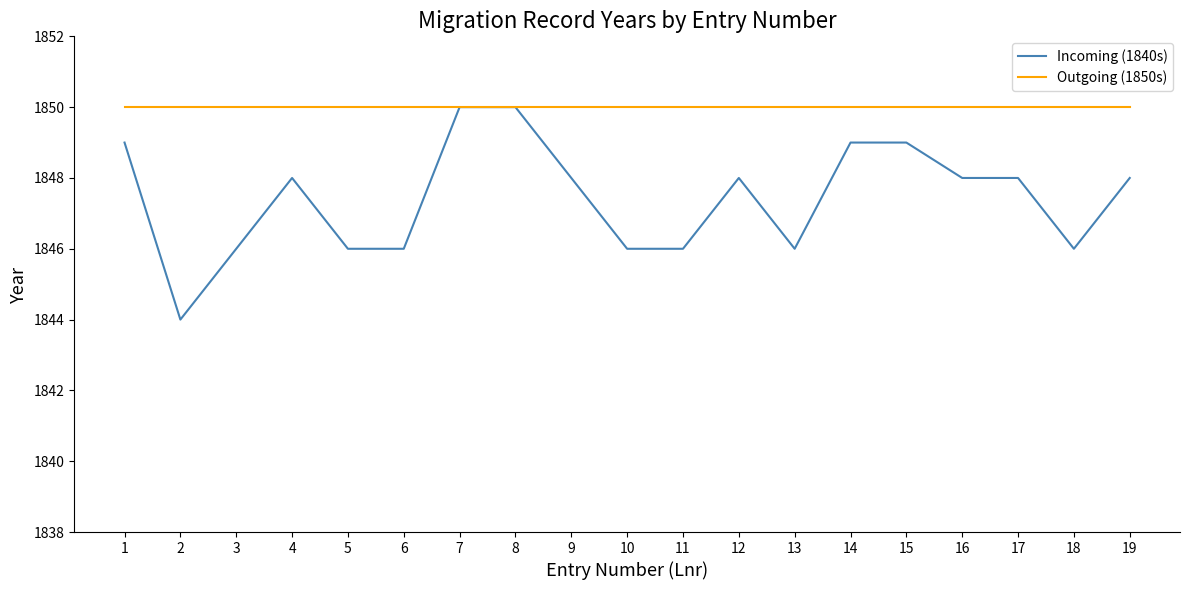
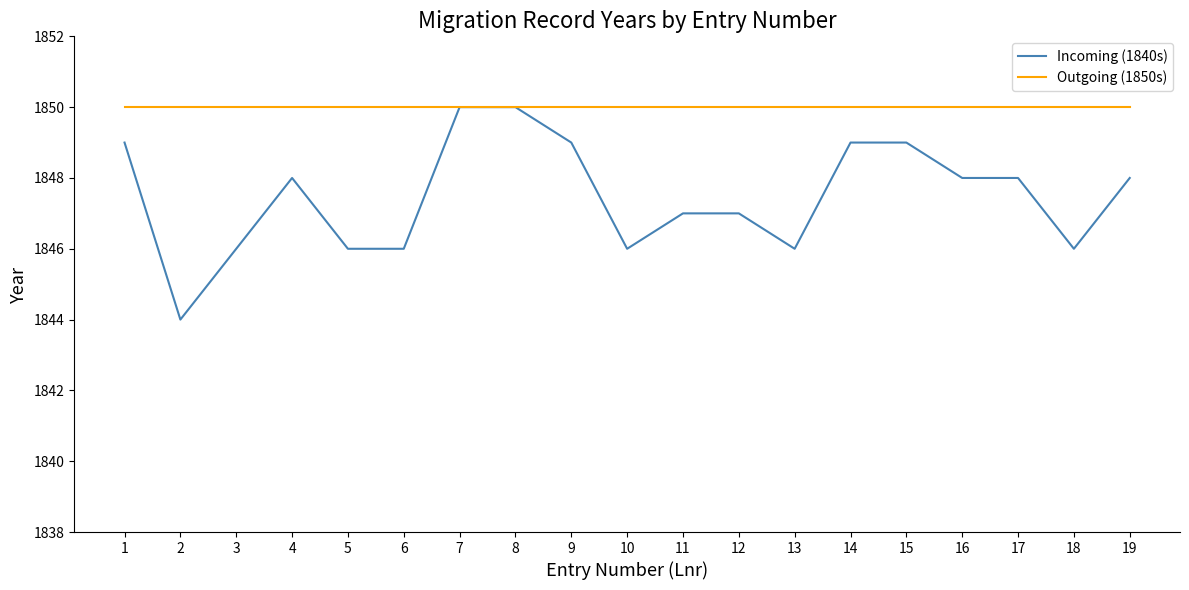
  {
    "Incoming (1840s)": {
      "1": 1849,
      "2": 1844,
      "3": 1846,
      "4": 1848,
      "5": 1846,
      "6": 1846,
-     "9": 1848,
+     "9": 1849,
      "10": 1846,
-     "11": 1846,
-     "12": 1848,
+     "11": 1847,
+     "12": 1847,
      "13": 1846,
      "14": 1849,
      "15": 1849,
      "16": 1848,
      "17": 1848,
      "18": 1846,
      "19": 1848
    },
    "Outgoing (1850s)": {
      "1": 1850,
      "2": 1850,
      "3": 1850,
      "4": 1850,
      "5": 1850,
      "6": 1850,
      "9": 1850,
      "10": 1850,
      "11": 1850,
      "12": 1850,
      "13": 1850,
      "14": 1850,
      "15": 1850,
      "16": 1850,
      "17": 1850,
      "18": 1850,
      "19": 1850
    }
  }
